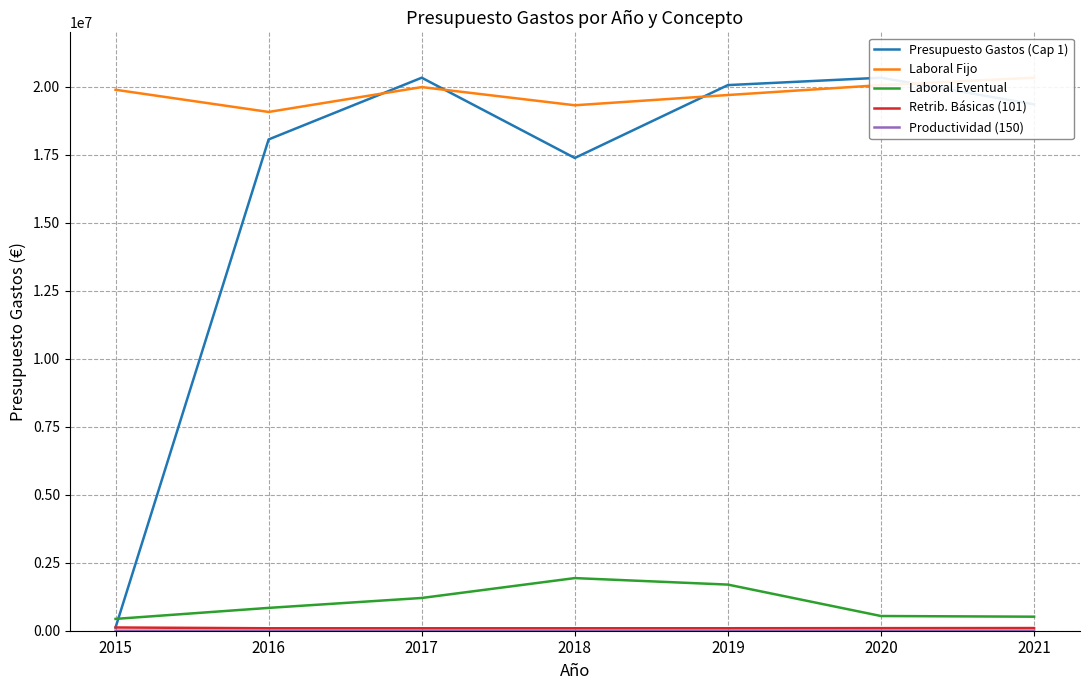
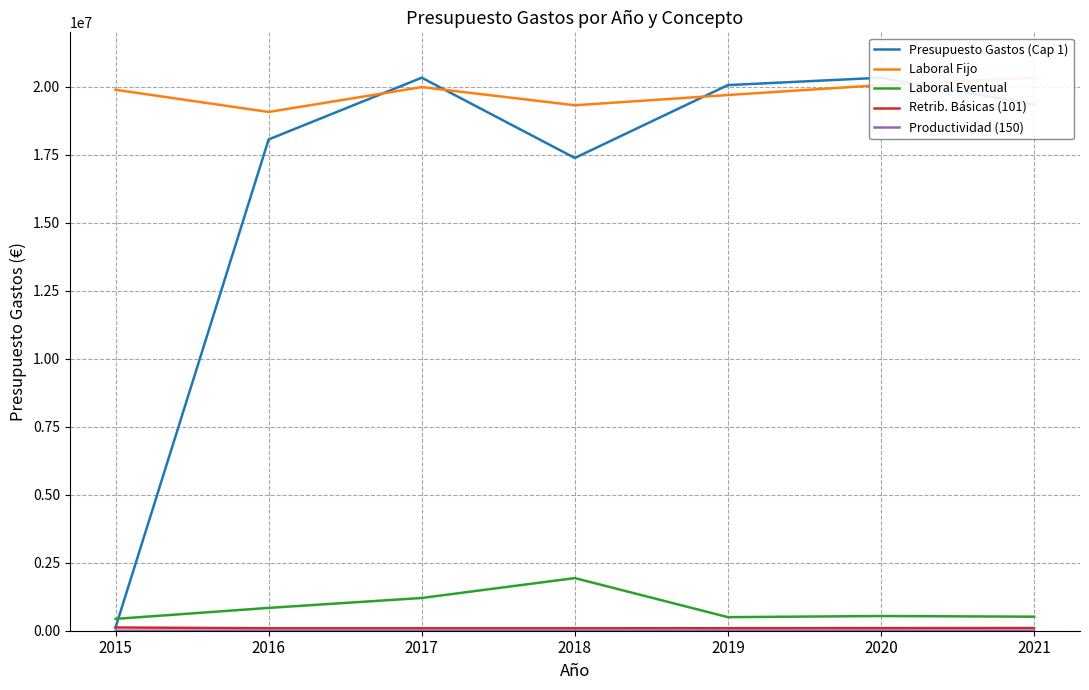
  {
    "Presupuesto Gastos (Cap 1)": {
      "2016": 18100000,
      "2017": 20300000,
      "2018": 17400000,
      "2019": 20100000
    },
    "Laboral Fijo": {
      "2015": 19900000,
      "2016": 19100000,
      "2017": 20000000,
      "2018": 19300000,
      "2019": 19700000
    },
    "Laboral Eventual": {
      "2015": 400000,
      "2016": 800000,
      "2017": 1200000,
      "2018": 1900000,
-     "2019": 1700000,
+     "2019": 500000,
      "2020": 500000,
      "2021": 500000
    },
    "Retrib. Básicas (101)": {
      "2020": 100000,
      "2021": 100000
    },
    "Productividad (150)": {
      "2015": 0,
      "2020": 0,
      "2021": 0
    }
  }
